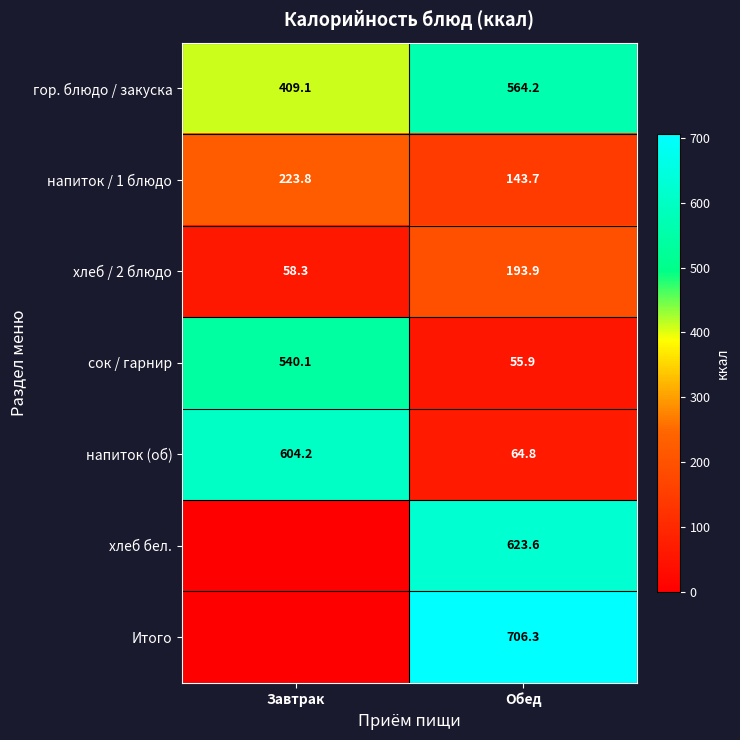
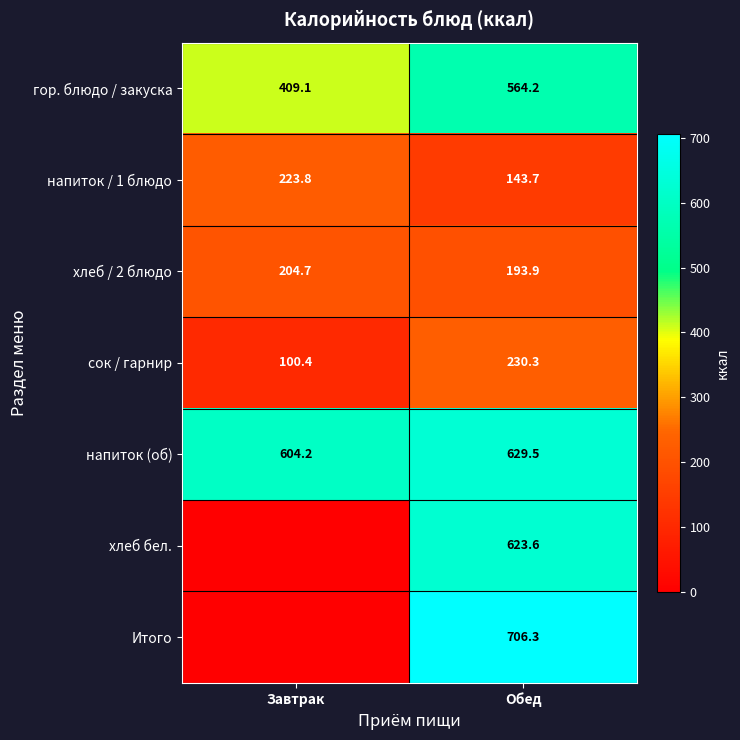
  {
    "гор. блюдо / закуска": {
      "Завтрак": 409.1,
      "Обед": 564.2
    },
    "напиток / 1 блюдо": {
      "Завтрак": 223.8,
      "Обед": 143.7
    },
    "хлеб / 2 блюдо": {
-     "Завтрак": 58.3,
+     "Завтрак": 204.7,
      "Обед": 193.9
    },
    "сок / гарнир": {
-     "Завтрак": 540.1,
-     "Обед": 55.9
+     "Завтрак": 100.4,
+     "Обед": 230.3
    },
    "напиток (об)": {
      "Завтрак": 604.2,
-     "Обед": 64.8
+     "Обед": 629.5
    },
    "хлеб бел.": {
      "Обед": 623.6
    },
    "Итого": {
      "Обед": 706.3
    }
  }
